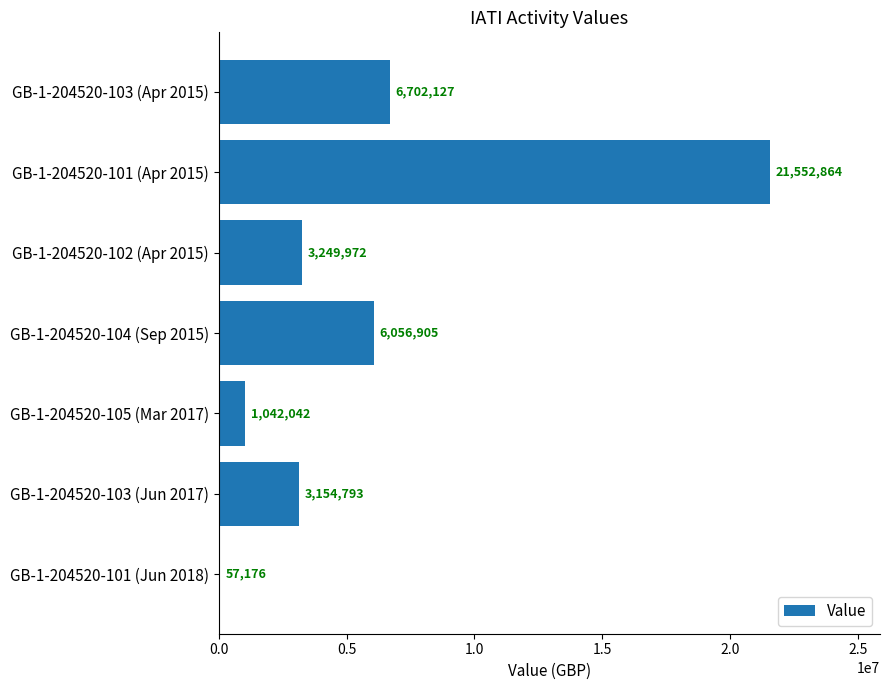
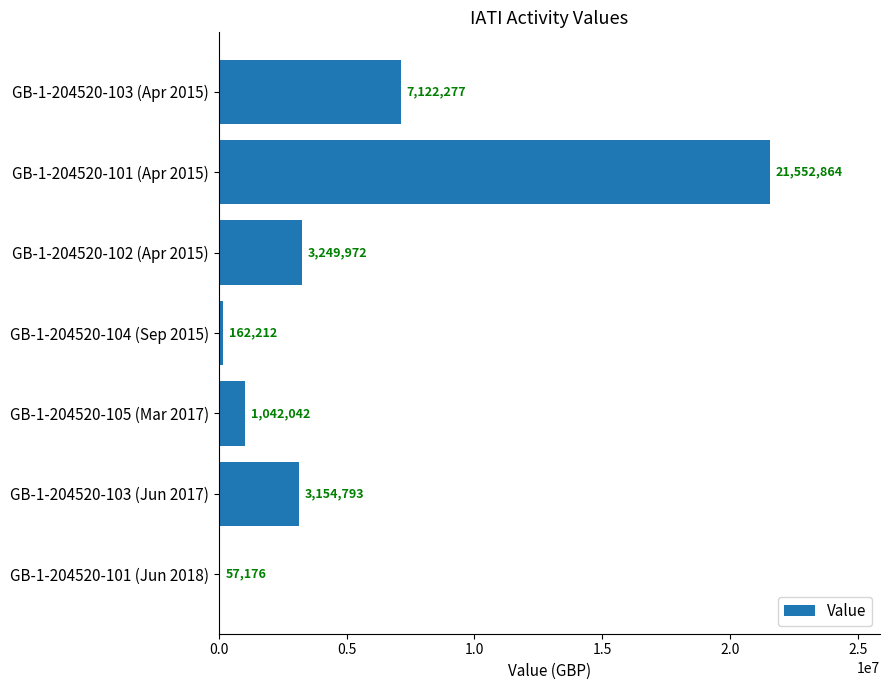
  {
-   "GB-1-204520-103 (Apr 2015)": "6,702,127",
+   "GB-1-204520-103 (Apr 2015)": "7,122,277",
    "GB-1-204520-101 (Apr 2015)": "21,552,864",
    "GB-1-204520-102 (Apr 2015)": "3,249,972",
-   "GB-1-204520-104 (Sep 2015)": "6,056,905",
+   "GB-1-204520-104 (Sep 2015)": "162,212",
    "GB-1-204520-105 (Mar 2017)": "1,042,042",
    "GB-1-204520-103 (Jun 2017)": "3,154,793",
    "GB-1-204520-101 (Jun 2018)": "57,176"
  }
